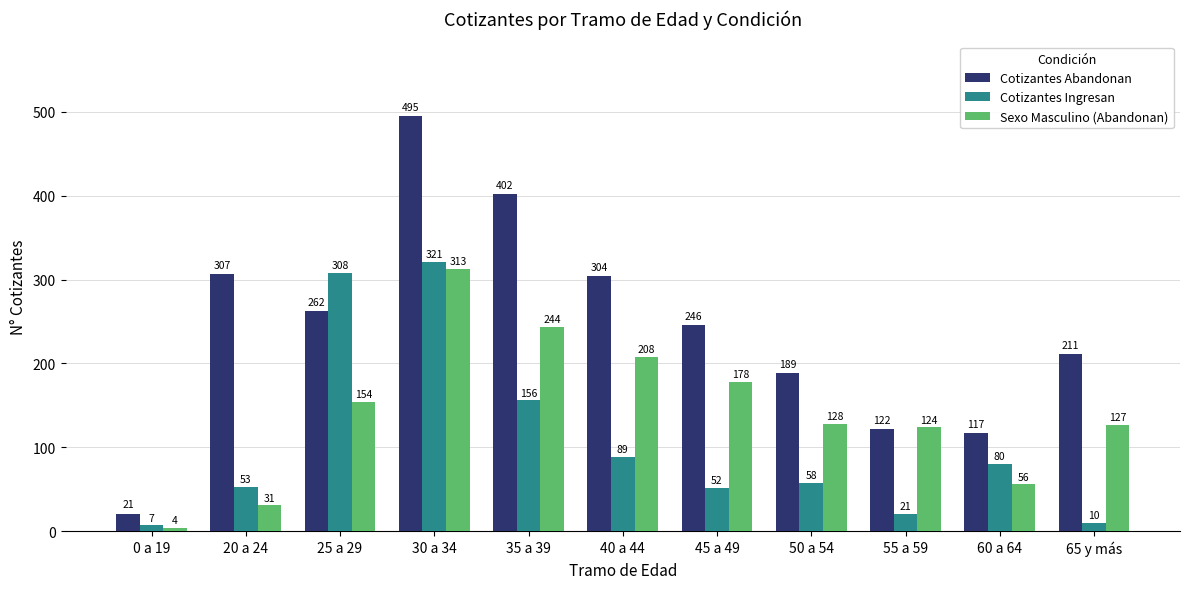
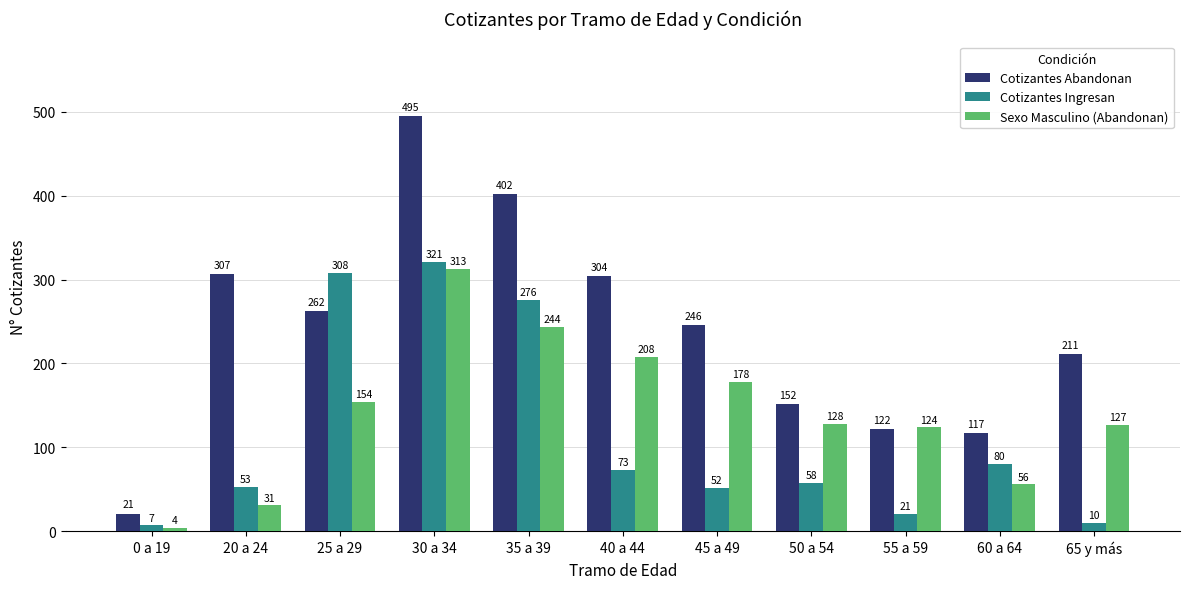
  {
    "Cotizantes Abandonan": {
      "0 a 19": 21,
      "20 a 24": 307,
      "25 a 29": 262,
      "30 a 34": 495,
      "35 a 39": 402,
      "40 a 44": 304,
      "45 a 49": 246,
-     "50 a 54": 189,
+     "50 a 54": 152,
      "55 a 59": 122,
      "60 a 64": 117,
      "65 y más": 211
    },
    "Cotizantes Ingresan": {
      "0 a 19": 7,
      "20 a 24": 53,
      "25 a 29": 308,
      "30 a 34": 321,
-     "35 a 39": 156,
-     "40 a 44": 89,
+     "35 a 39": 276,
+     "40 a 44": 73,
      "45 a 49": 52,
      "50 a 54": 58,
      "55 a 59": 21,
      "60 a 64": 80,
      "65 y más": 10
    },
    "Sexo Masculino (Abandonan)": {
      "0 a 19": 4,
      "20 a 24": 31,
      "25 a 29": 154,
      "30 a 34": 313,
      "35 a 39": 244,
      "40 a 44": 208,
      "45 a 49": 178,
      "50 a 54": 128,
      "55 a 59": 124,
      "60 a 64": 56,
      "65 y más": 127
    }
  }
